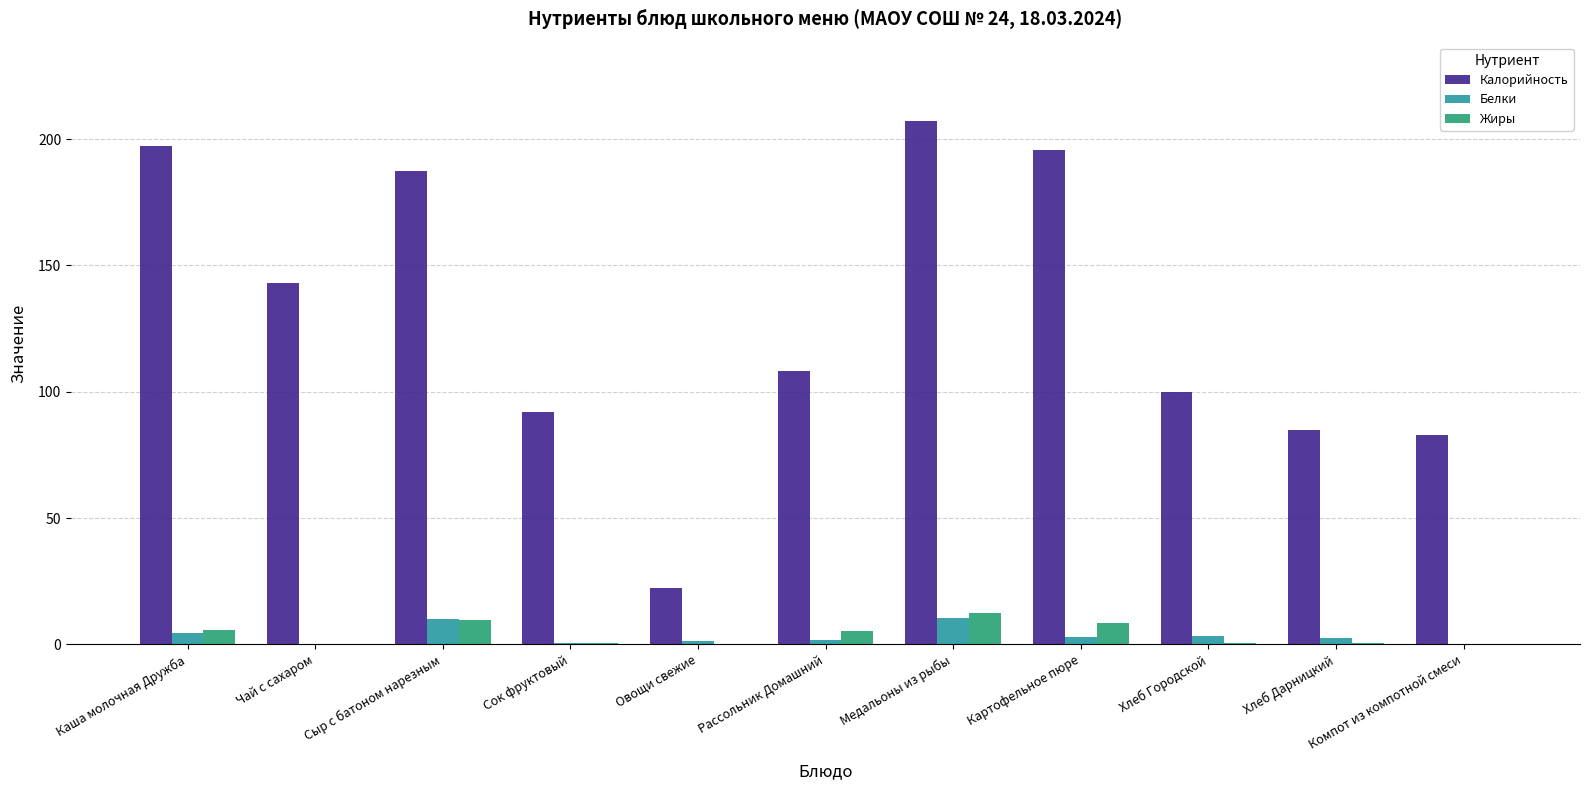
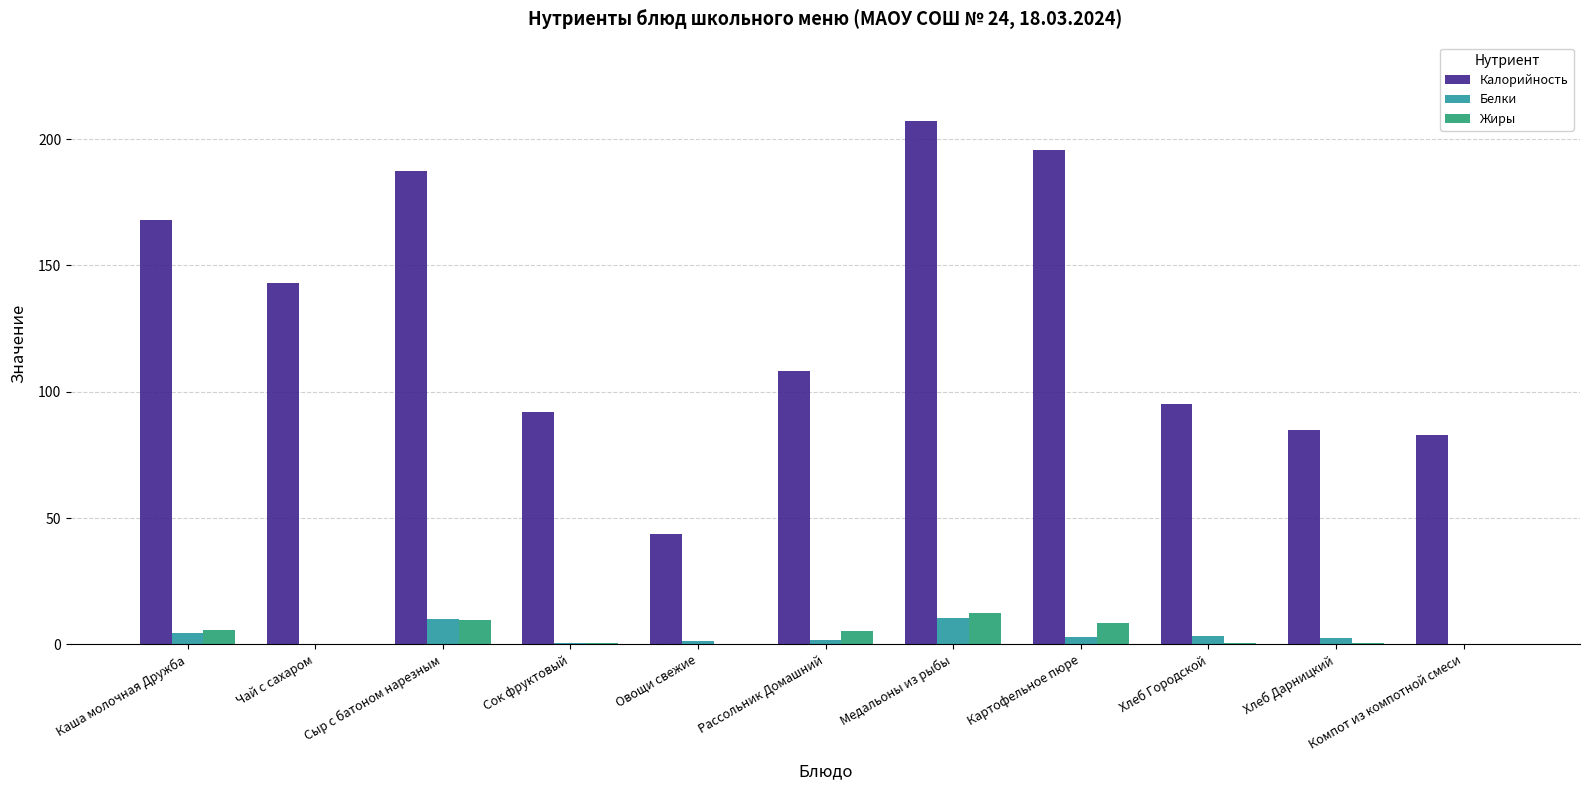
  {
    "Калорийность": {
-     "Каша молочная Дружба": 197,
+     "Каша молочная Дружба": 168,
      "Чай с сахаром": 143,
      "Сыр с батоном нарезным": 188,
      "Сок фруктовый": 92,
-     "Овощи свежие": 23,
+     "Овощи свежие": 44,
      "Рассольник Домашний": 108,
      "Медальоны из рыбы": 207,
      "Картофельное пюре": 196,
-     "Хлеб Городской": 100,
+     "Хлеб Городской": 95,
      "Хлеб Дарницкий": 85,
      "Компот из компотной смеси": 83
    }
  }
